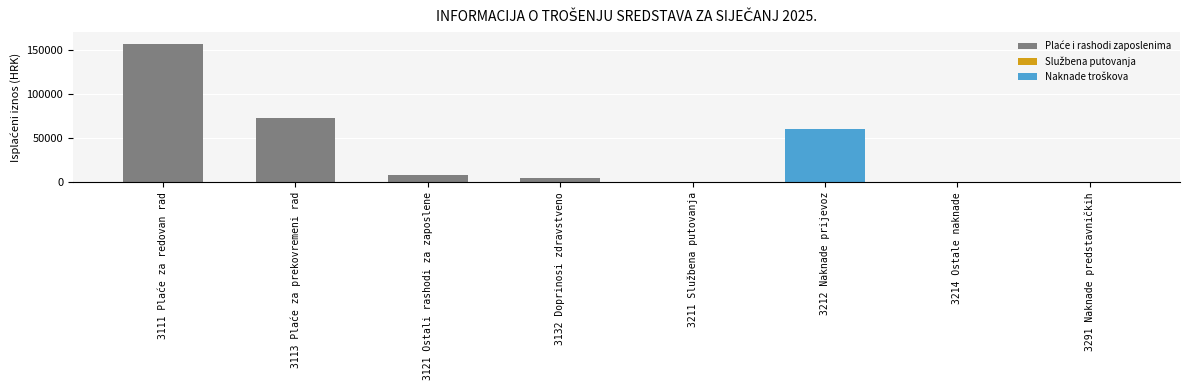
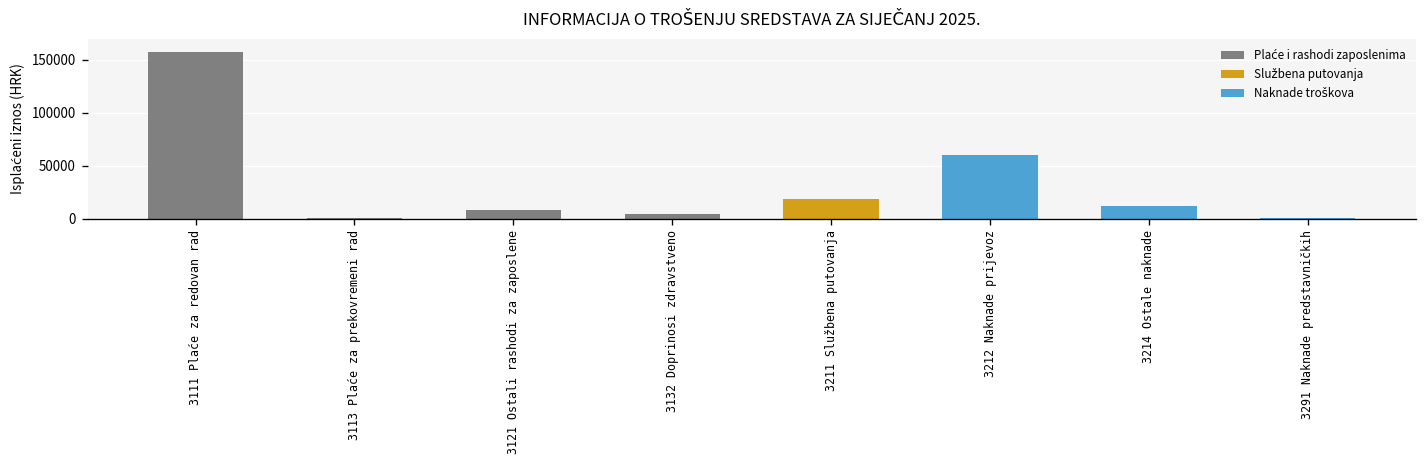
  {
    "3111 Plaće za redovan rad": 160000,
-   "3113 Plaće za prekovremeni rad": 70000,
+   "3113 Plaće za prekovremeni rad": 0,
    "3121 Ostali rashodi za zaposlene": 10000,
    "3132 Doprinosi zdravstveno": 0,
-   "3211 Službena putovanja": 0,
+   "3211 Službena putovanja": 20000,
    "3212 Naknade prijevoz": 60000,
-   "3214 Ostale naknade": 0
+   "3214 Ostale naknade": 10000
  }
